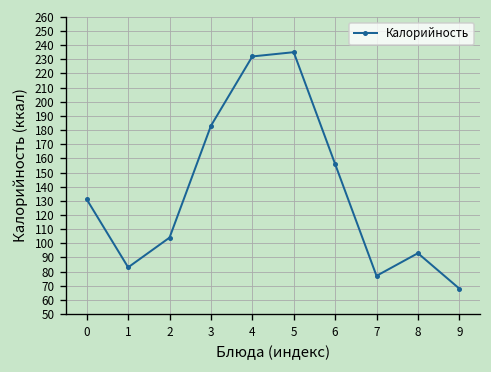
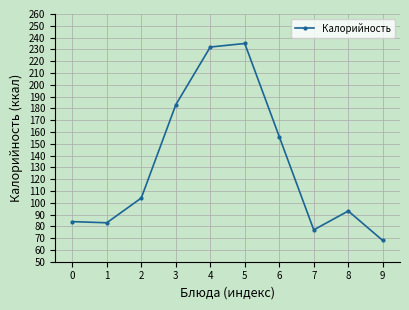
  {
-   "0": 131,
+   "0": 84,
    "1": 83,
    "2": 104,
    "3": 183,
    "4": 232,
    "5": 235,
    "6": 156,
    "7": 77,
    "8": 93,
    "9": 68
  }
